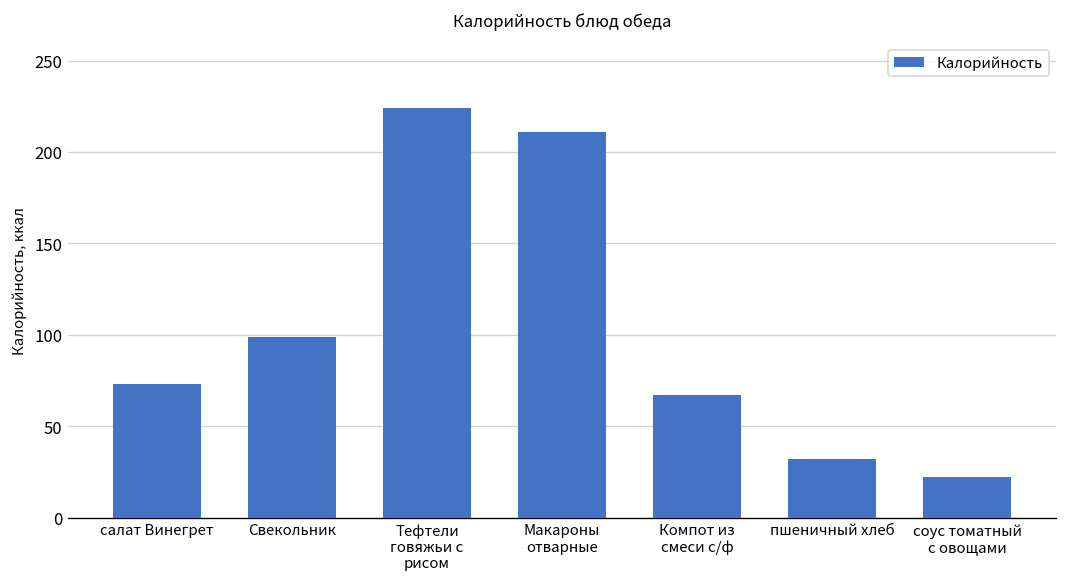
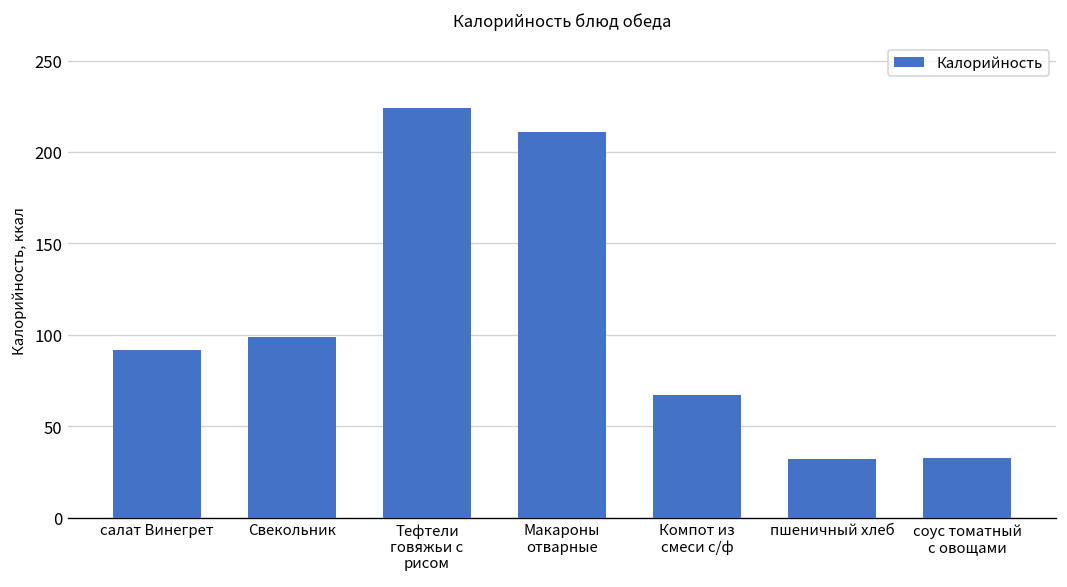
  {
-   "салат Винегрет": 73,
+   "салат Винегрет": 92,
    "Свекольник": 99,
    "Тефтели говяжьи с рисом": 224,
    "Макароны отварные": 211,
    "Компот из смеси с/ф": 67,
    "пшеничный хлеб": 32,
-   "соус томатный с овощами": 22
+   "соус томатный с овощами": 33
  }
